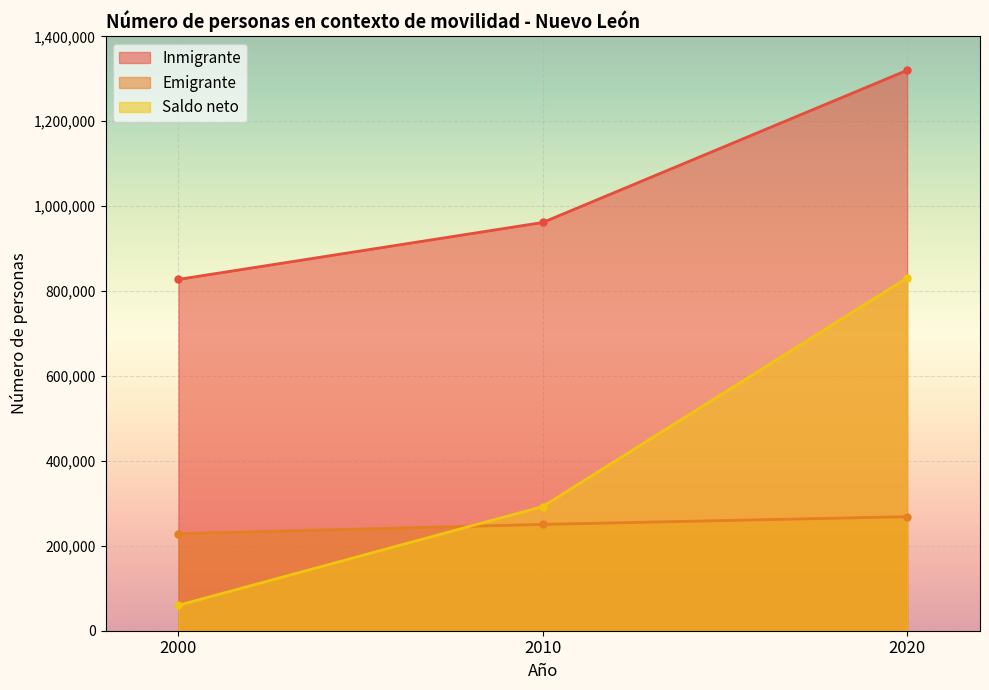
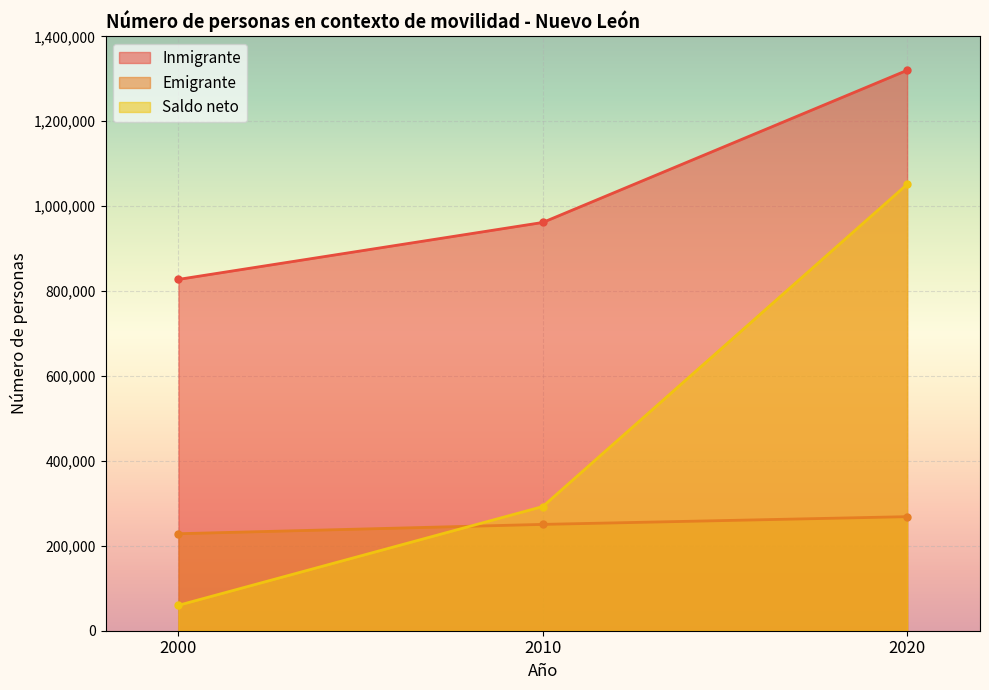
  {
    "Saldo neto": {
      "2000": "60,000",
      "2010": "290,000",
-     "2020": "830,000"
+     "2020": "1,050,000"
    }
  }
